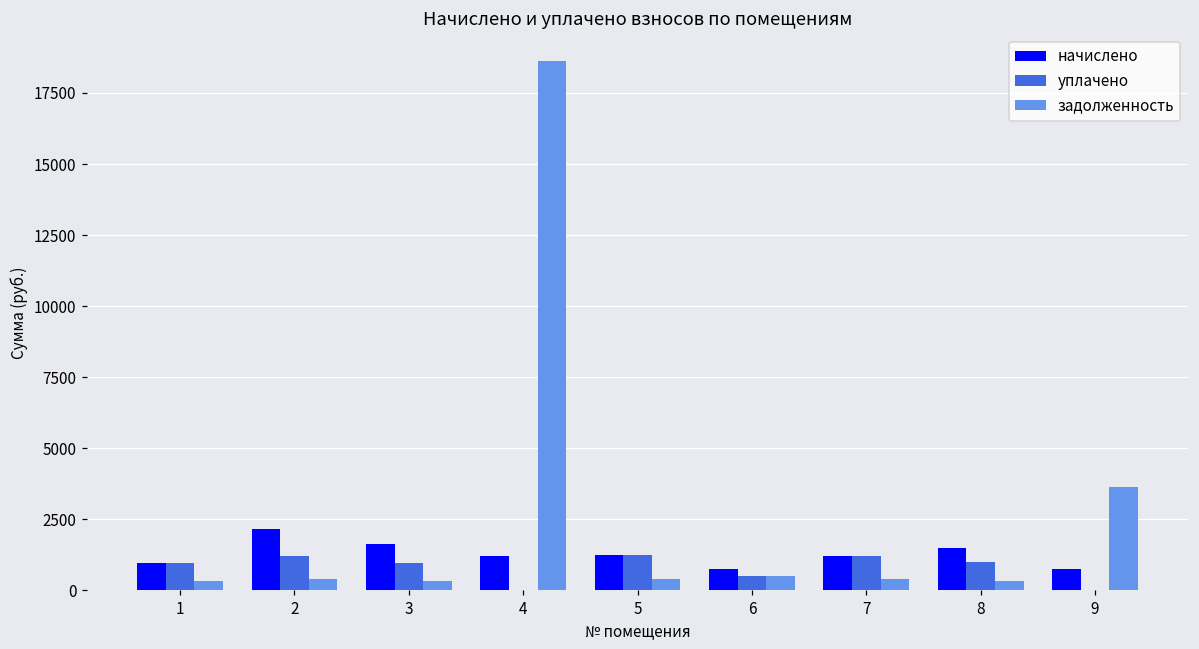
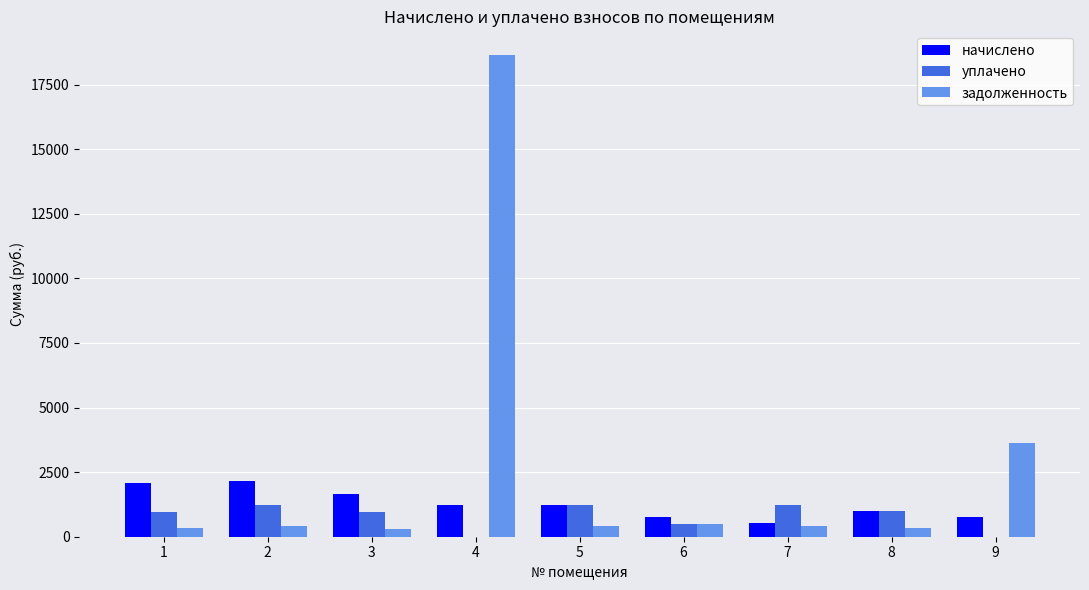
  {
    "начислено": {
-     "1": 1000,
+     "1": 2100,
      "2": 2200,
      "3": 1600,
      "4": 1200,
      "5": 1200,
      "6": 700,
-     "7": 1200,
-     "8": 1500,
+     "7": 500,
+     "8": 1000,
      "9": 800
    }
  }
